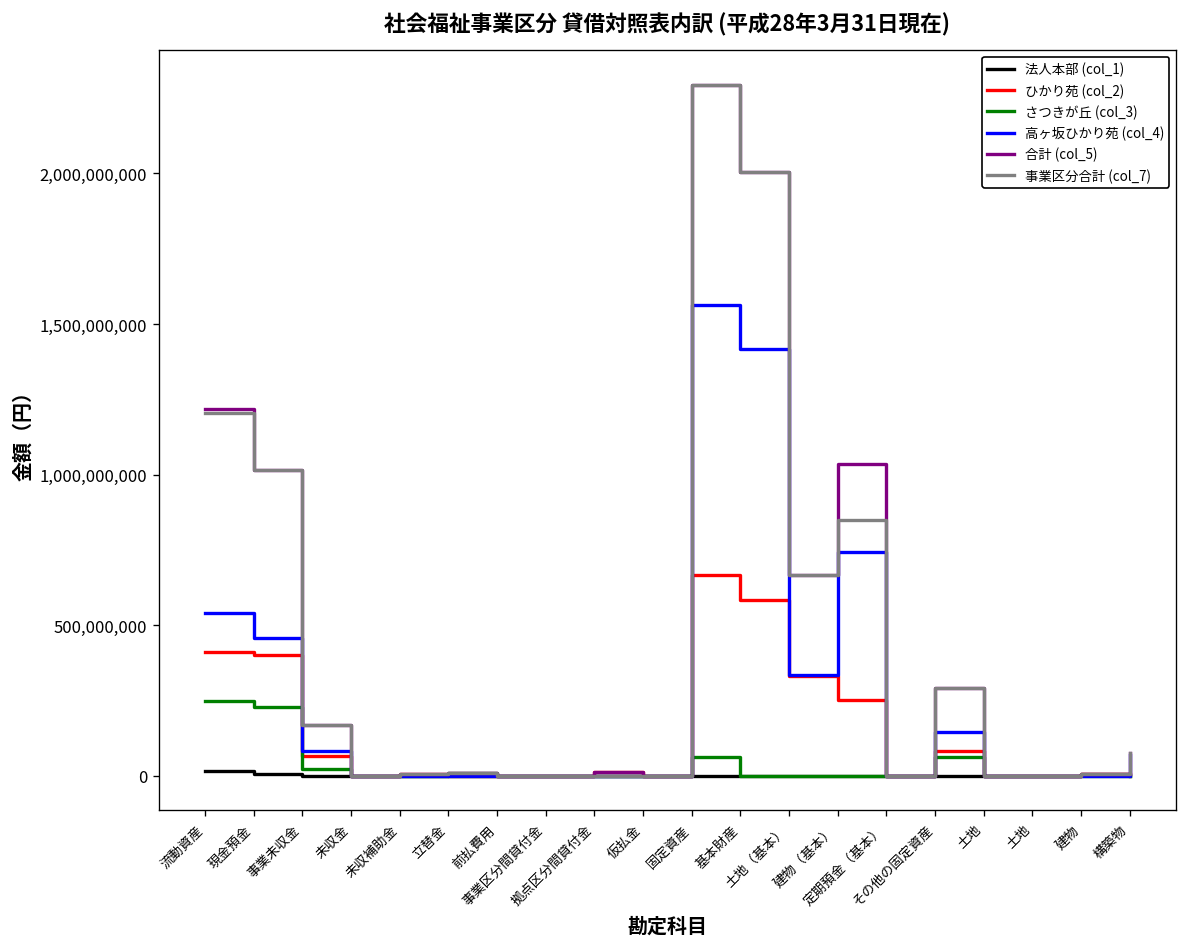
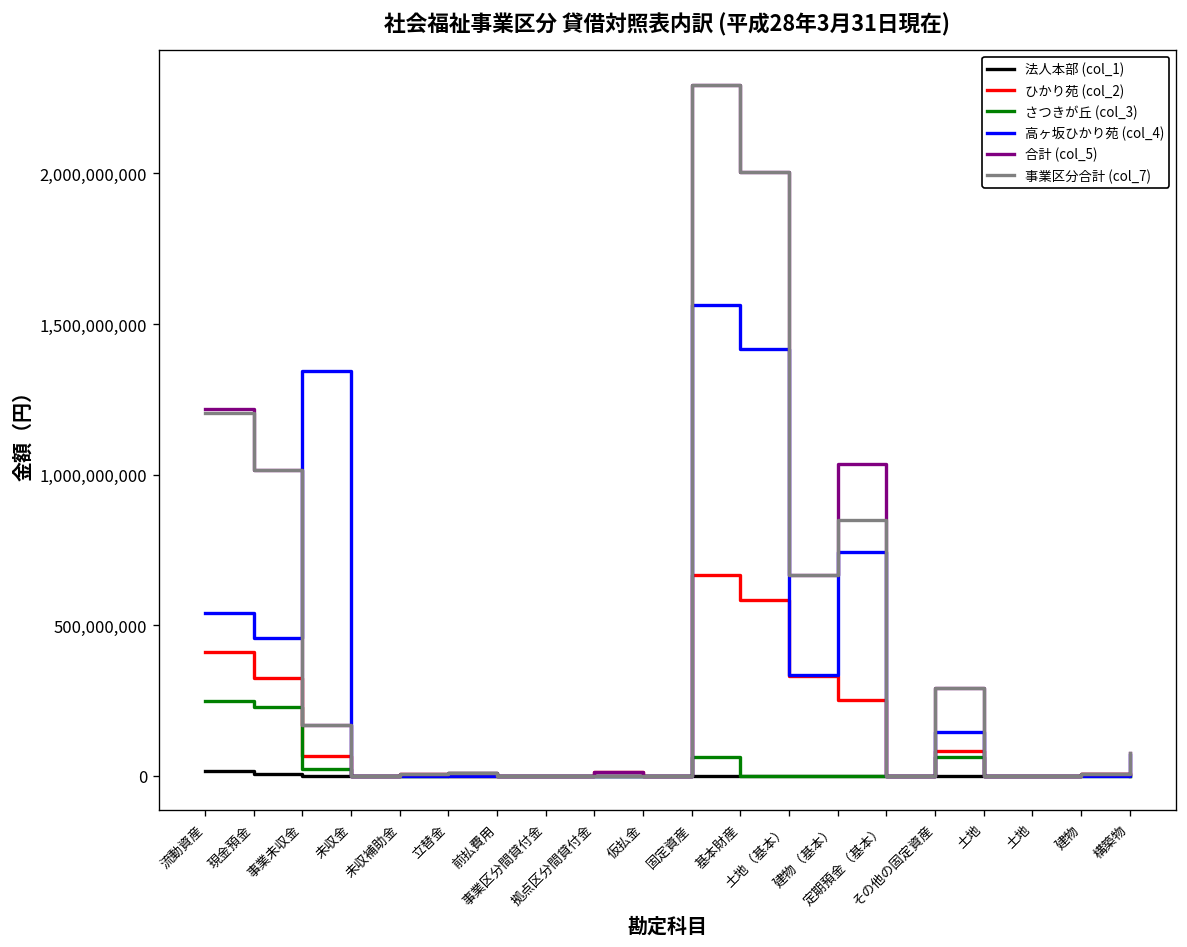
  {
    "法人本部 (col_1)": {
      "流動資産": "20,000,000",
      "現金預金": "10,000,000",
      "事業未収金": "0",
      "固定資産": "0",
      "その他の固定資産": "0"
    },
    "ひかり苑 (col_2)": {
      "流動資産": "410,000,000",
-     "現金預金": "400,000,000",
+     "現金預金": "320,000,000",
      "事業未収金": "70,000,000",
      "固定資産": "670,000,000",
      "基本財産": "580,000,000",
      "建物（基本）": "250,000,000",
      "その他の固定資産": "80,000,000"
    },
    "さつきが丘 (col_3)": {
      "流動資産": "250,000,000",
      "現金預金": "230,000,000",
      "事業未収金": "20,000,000",
      "固定資産": "60,000,000",
      "その他の固定資産": "60,000,000"
    },
    "高ヶ坂ひかり苑 (col_4)": {
      "流動資産": "540,000,000",
      "現金預金": "460,000,000",
-     "事業未収金": "80,000,000",
+     "事業未収金": "1,340,000,000",
      "固定資産": "1,560,000,000",
      "基本財産": "1,420,000,000",
      "建物（基本）": "740,000,000",
      "その他の固定資産": "150,000,000"
    },
    "合計 (col_5)": {
      "流動資産": "1,220,000,000",
      "建物（基本）": "1,040,000,000"
    },
    "事業区分合計 (col_7)": {
      "流動資産": "1,200,000,000",
      "建物（基本）": "850,000,000"
    }
  }
